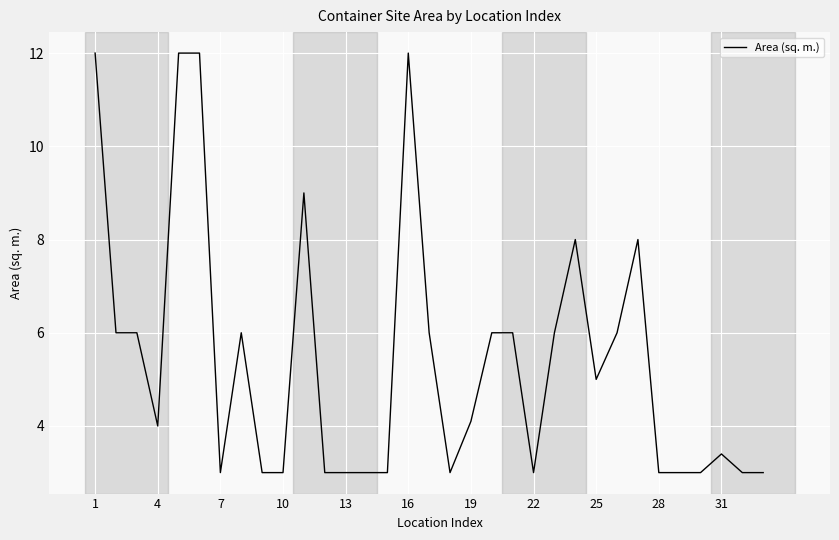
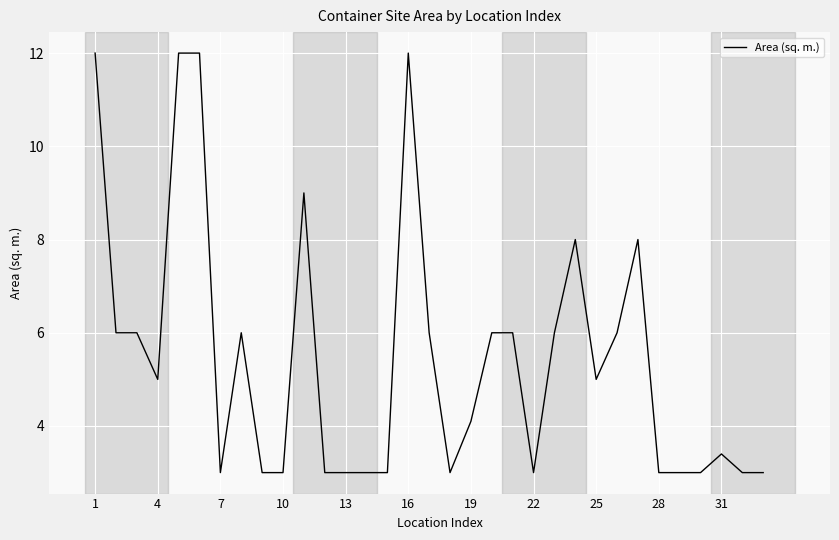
  {
    "1": 12,
-   "4": 4,
+   "4": 5,
    "7": 3,
    "10": 3,
    "13": 3,
    "16": 12,
    "19": 4.1,
    "22": 3,
    "25": 5,
    "28": 3,
    "31": 3.4
  }
